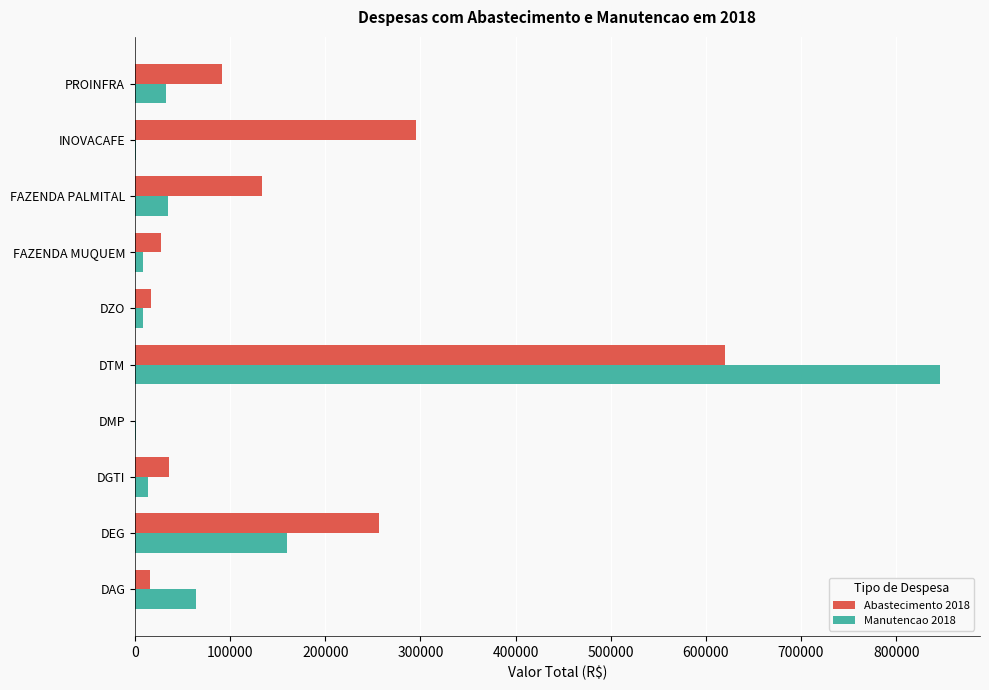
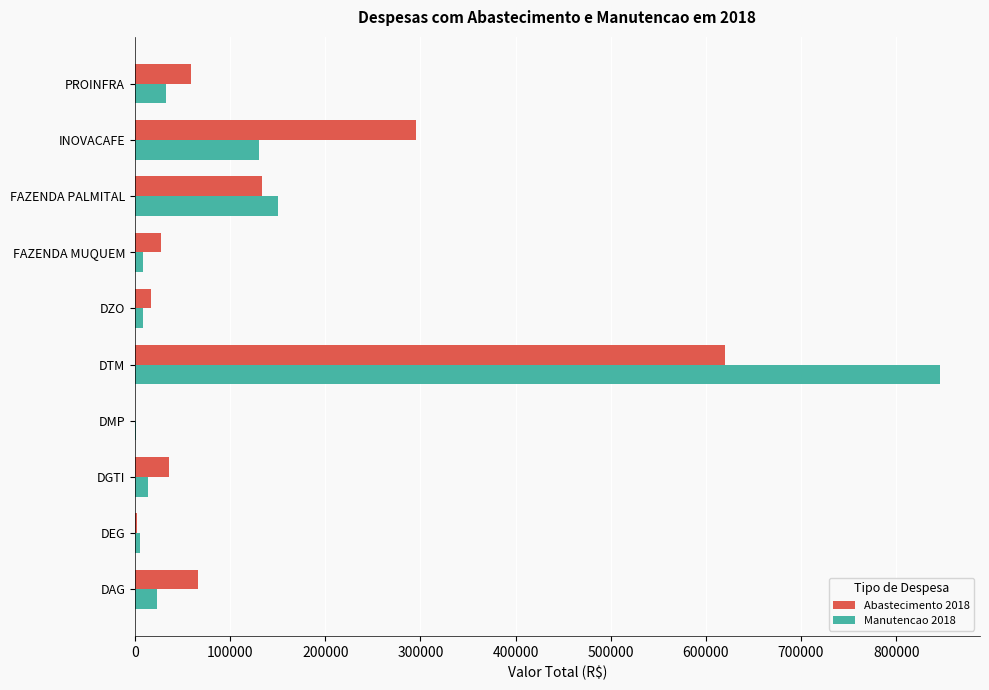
  {
    "Abastecimento 2018": {
-     "PROINFRA": 90000,
+     "PROINFRA": 60000,
      "INOVACAFE": 300000,
      "FAZENDA PALMITAL": 130000,
      "FAZENDA MUQUEM": 30000,
      "DZO": 20000,
      "DTM": 620000,
      "DGTI": 40000,
-     "DEG": 260000,
-     "DAG": 20000
+     "DEG": 0,
+     "DAG": 70000
    },
    "Manutencao 2018": {
      "PROINFRA": 30000,
-     "INOVACAFE": 0,
-     "FAZENDA PALMITAL": 30000,
+     "INOVACAFE": 130000,
+     "FAZENDA PALMITAL": 150000,
      "FAZENDA MUQUEM": 10000,
      "DZO": 10000,
      "DTM": 850000,
      "DGTI": 10000,
-     "DEG": 160000,
-     "DAG": 60000
+     "DEG": 10000,
+     "DAG": 20000
    }
  }
